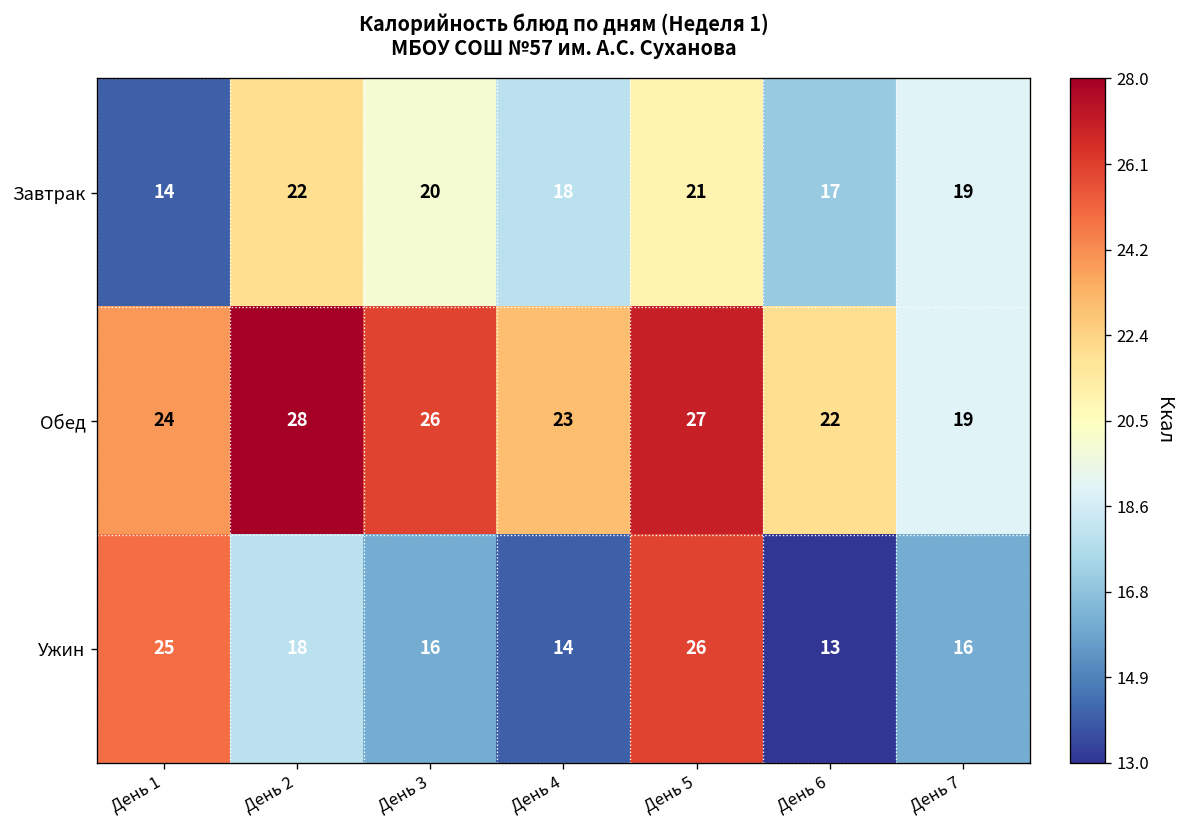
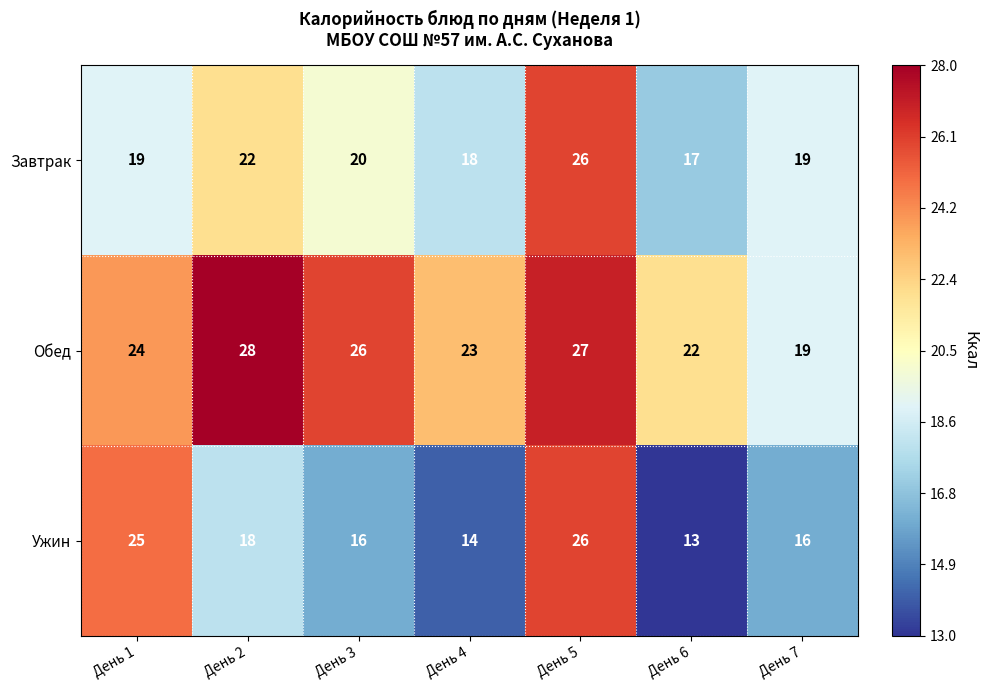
  {
    "Завтрак": {
-     "День 1": 14,
+     "День 1": 19,
      "День 2": 22,
      "День 3": 20,
      "День 4": 18,
-     "День 5": 21,
+     "День 5": 26,
      "День 6": 17,
      "День 7": 19
    },
    "Обед": {
      "День 1": 24,
      "День 2": 28,
      "День 3": 26,
      "День 4": 23,
      "День 5": 27,
      "День 6": 22,
      "День 7": 19
    },
    "Ужин": {
      "День 1": 25,
      "День 2": 18,
      "День 3": 16,
      "День 4": 14,
      "День 5": 26,
      "День 6": 13,
      "День 7": 16
    }
  }
